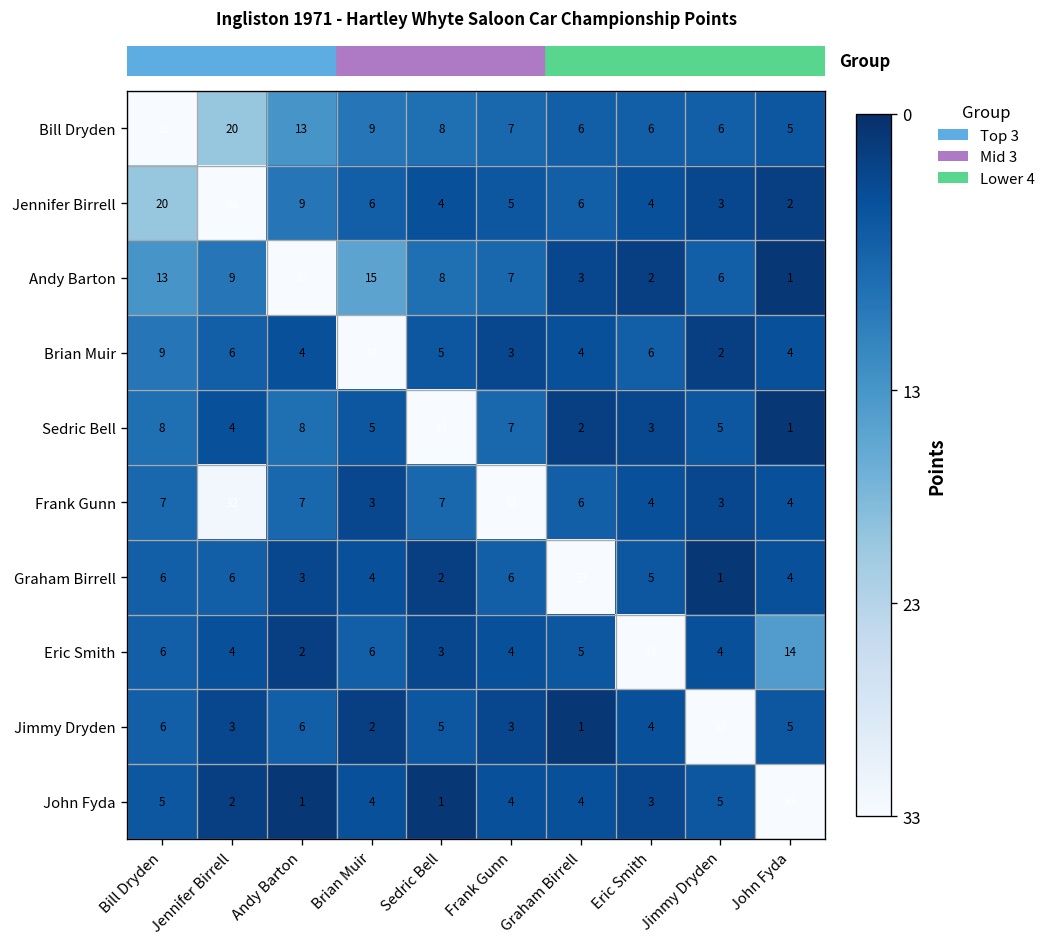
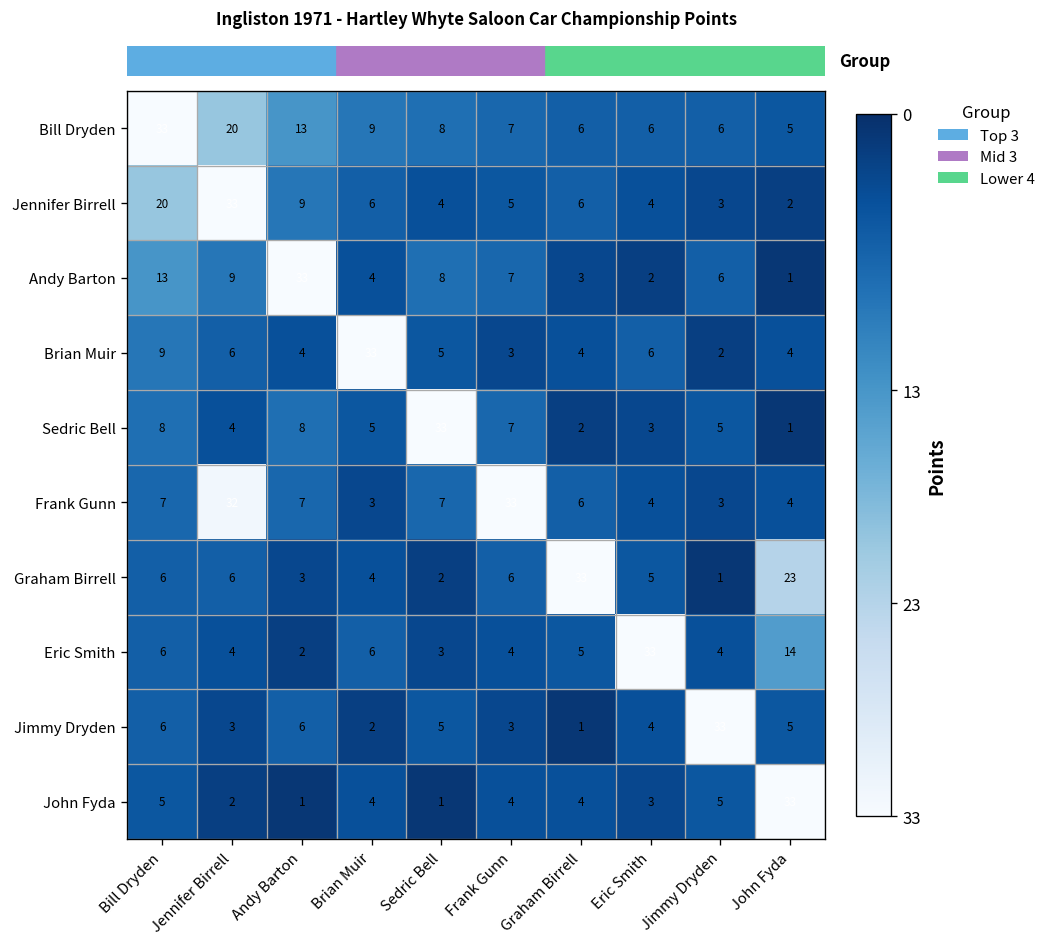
  {
    "Bill Dryden": {
      "Jennifer Birrell": 20,
      "Andy Barton": 13,
      "Brian Muir": 9,
      "Sedric Bell": 8,
      "Frank Gunn": 7,
      "Graham Birrell": 6,
      "Eric Smith": 6,
      "Jimmy Dryden": 6,
      "John Fyda": 5
    },
    "Jennifer Birrell": {
      "Bill Dryden": 20,
      "Andy Barton": 9,
      "Brian Muir": 6,
      "Sedric Bell": 4,
      "Frank Gunn": 5,
      "Graham Birrell": 6,
      "Eric Smith": 4,
      "Jimmy Dryden": 3,
      "John Fyda": 2
    },
    "Andy Barton": {
      "Bill Dryden": 13,
      "Jennifer Birrell": 9,
-     "Brian Muir": 15,
+     "Brian Muir": 4,
      "Sedric Bell": 8,
      "Frank Gunn": 7,
      "Graham Birrell": 3,
      "Eric Smith": 2,
      "Jimmy Dryden": 6,
      "John Fyda": 1
    },
    "Brian Muir": {
      "Bill Dryden": 9,
      "Jennifer Birrell": 6,
      "Andy Barton": 4,
      "Sedric Bell": 5,
      "Frank Gunn": 3,
      "Graham Birrell": 4,
      "Eric Smith": 6,
      "Jimmy Dryden": 2,
      "John Fyda": 4
    },
    "Sedric Bell": {
      "Bill Dryden": 8,
      "Jennifer Birrell": 4,
      "Andy Barton": 8,
      "Brian Muir": 5,
      "Frank Gunn": 7,
      "Graham Birrell": 2,
      "Eric Smith": 3,
      "Jimmy Dryden": 5,
      "John Fyda": 1
    },
    "Frank Gunn": {
      "Bill Dryden": 7,
      "Andy Barton": 7,
      "Brian Muir": 3,
      "Sedric Bell": 7,
      "Graham Birrell": 6,
      "Eric Smith": 4,
      "Jimmy Dryden": 3,
      "John Fyda": 4
    },
    "Graham Birrell": {
      "Bill Dryden": 6,
      "Jennifer Birrell": 6,
      "Andy Barton": 3,
      "Brian Muir": 4,
      "Sedric Bell": 2,
      "Frank Gunn": 6,
      "Eric Smith": 5,
      "Jimmy Dryden": 1,
-     "John Fyda": 4
+     "John Fyda": 23
    },
    "Eric Smith": {
      "Bill Dryden": 6,
      "Jennifer Birrell": 4,
      "Andy Barton": 2,
      "Brian Muir": 6,
      "Sedric Bell": 3,
      "Frank Gunn": 4,
      "Graham Birrell": 5,
      "Jimmy Dryden": 4,
      "John Fyda": 14
    },
    "Jimmy Dryden": {
      "Bill Dryden": 6,
      "Jennifer Birrell": 3,
      "Andy Barton": 6,
      "Brian Muir": 2,
      "Sedric Bell": 5,
      "Frank Gunn": 3,
      "Graham Birrell": 1,
      "Eric Smith": 4,
      "John Fyda": 5
    },
    "John Fyda": {
      "Bill Dryden": 5,
      "Jennifer Birrell": 2,
      "Andy Barton": 1,
      "Brian Muir": 4,
      "Sedric Bell": 1,
      "Frank Gunn": 4,
      "Graham Birrell": 4,
      "Eric Smith": 3,
      "Jimmy Dryden": 5
    }
  }
